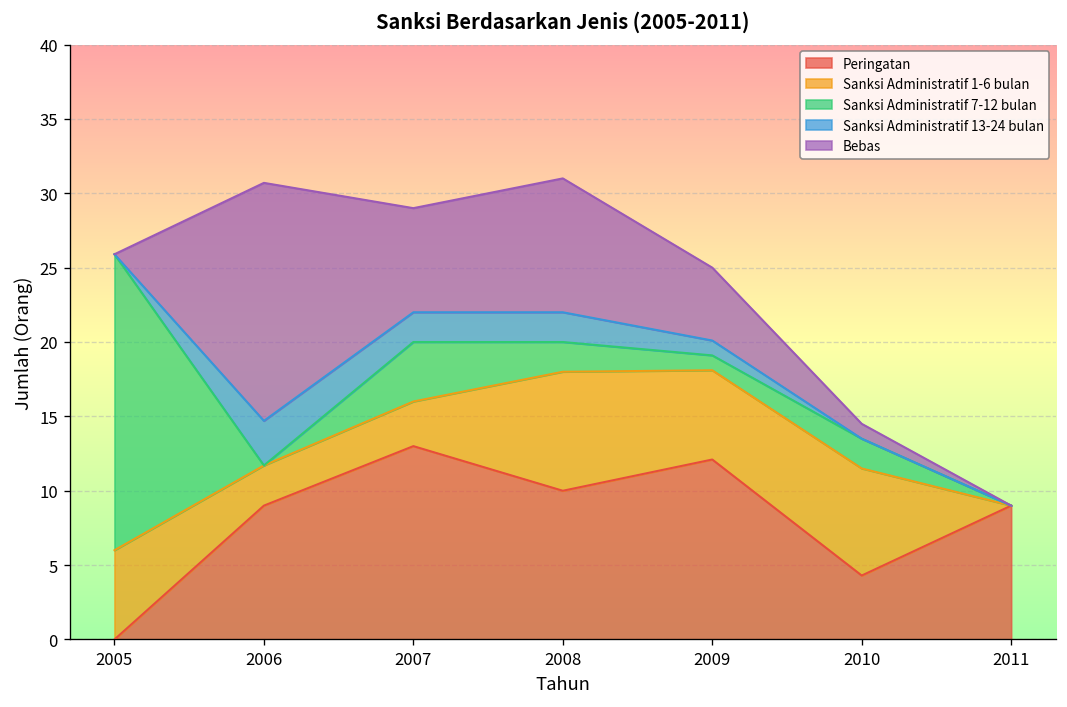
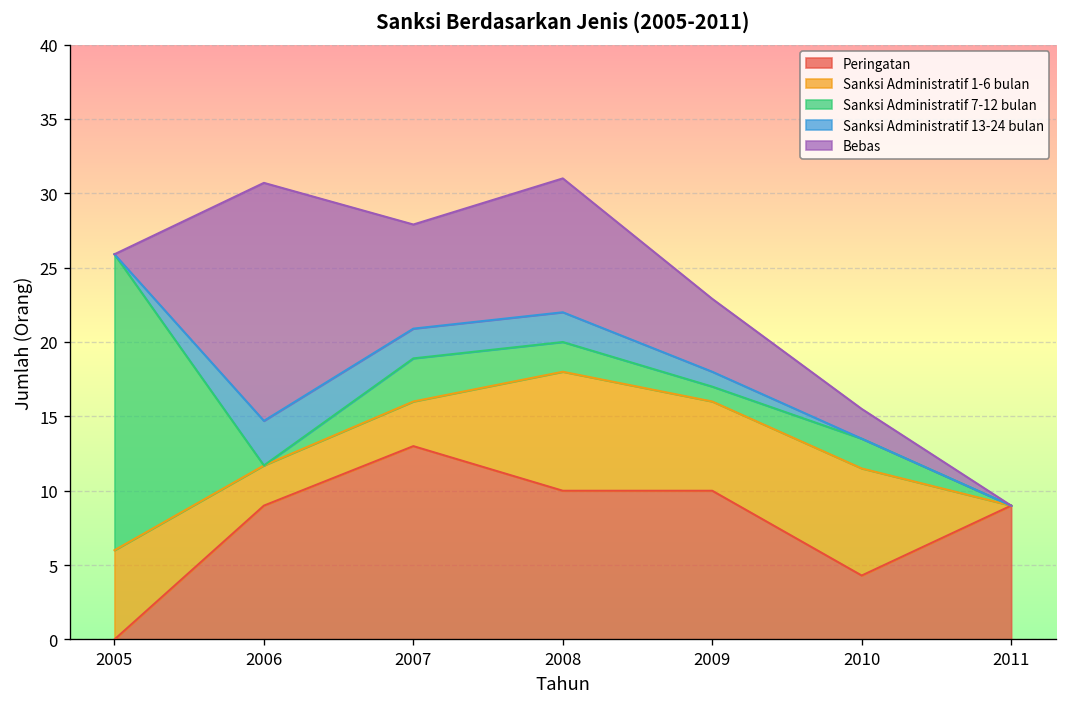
  {
    "Peringatan": {
      "2005": 0.0,
      "2006": 9.0,
      "2007": 13.0,
      "2008": 10.0,
-     "2009": 12.1,
+     "2009": 10.0,
      "2010": 4.3
    },
    "Sanksi Administratif 1-6 bulan": {
      "2005": 6.0,
      "2007": 3.0,
      "2008": 8.0,
      "2009": 6.0,
      "2010": 7.2
    },
    "Sanksi Administratif 7-12 bulan": {
-     "2007": 4.0,
+     "2007": 2.9,
      "2008": 2.0,
      "2009": 1.0
    },
    "Sanksi Administratif 13-24 bulan": {
      "2006": 3.0,
      "2007": 2.0,
      "2008": 2.0,
      "2009": 1.0
    },
    "Bebas": {
      "2006": 16,
      "2007": 7,
      "2008": 9,
      "2009": 5,
-     "2010": 1
+     "2010": 2
    }
  }
